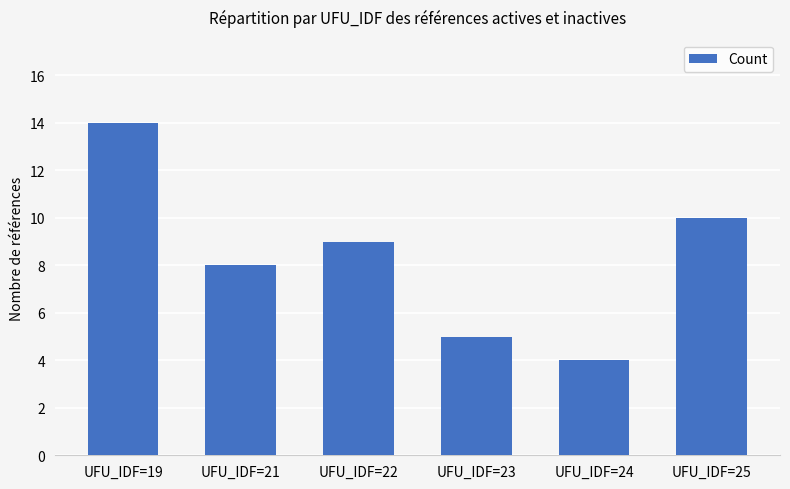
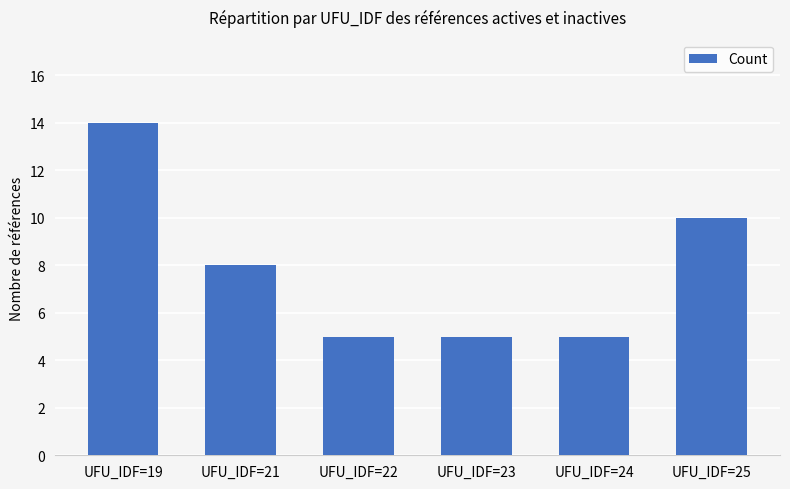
  {
    "UFU_IDF=19": 14,
    "UFU_IDF=21": 8,
-   "UFU_IDF=22": 9,
+   "UFU_IDF=22": 5,
    "UFU_IDF=23": 5,
-   "UFU_IDF=24": 4,
+   "UFU_IDF=24": 5,
    "UFU_IDF=25": 10
  }
